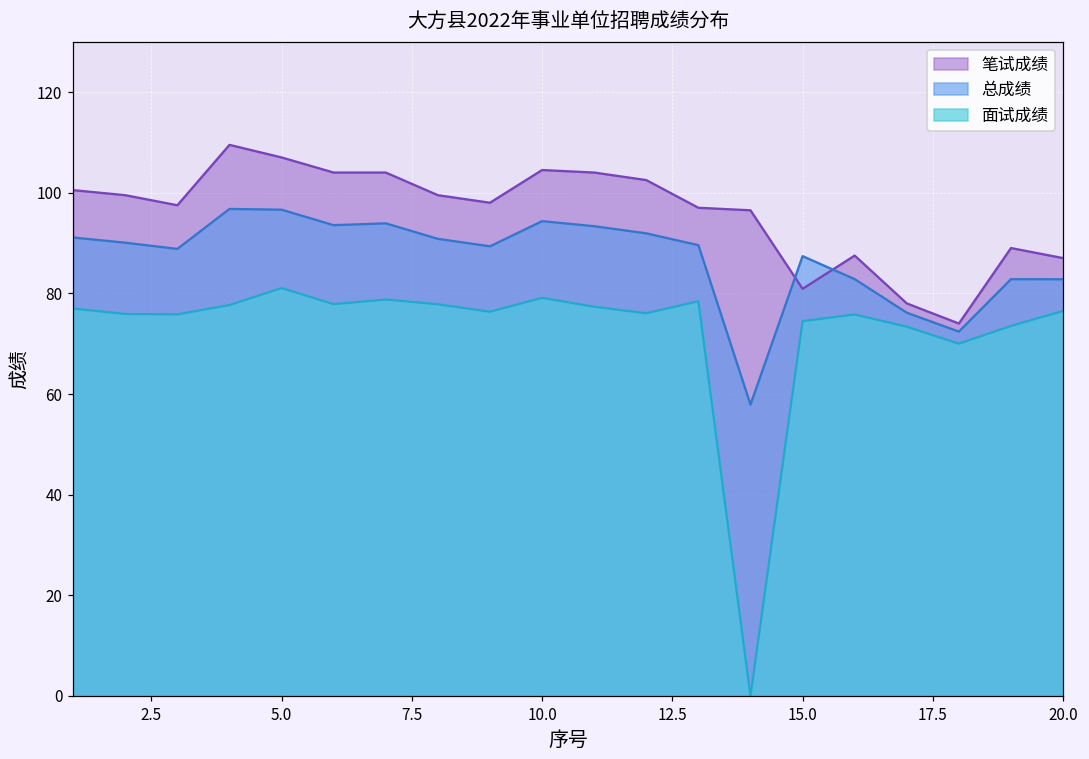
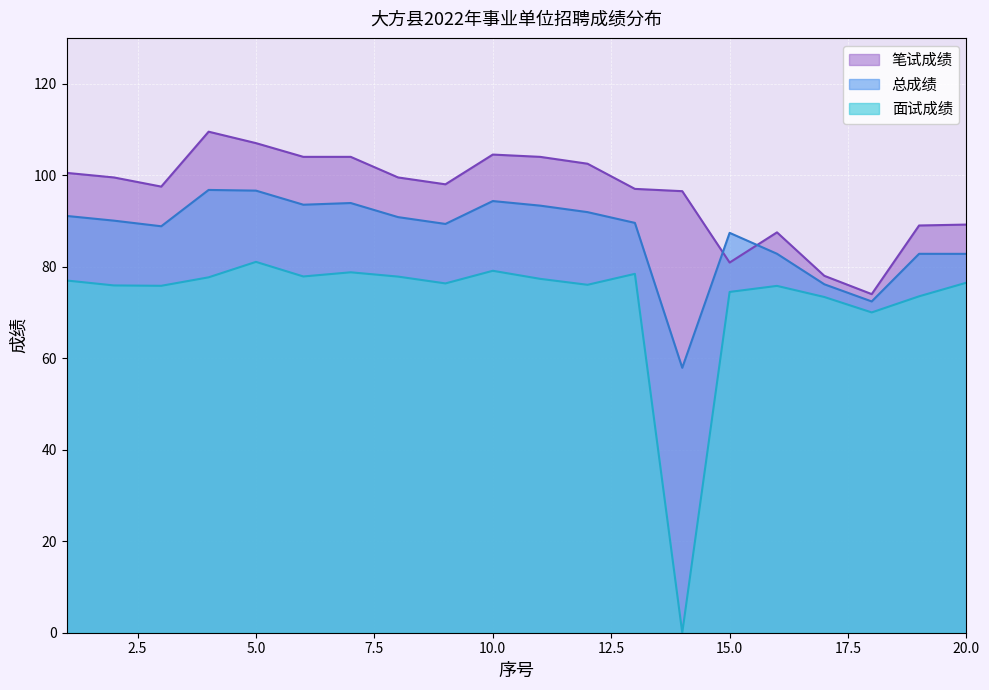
  {
    "笔试成绩": {
      "5.0": 107,
      "10.0": 105,
      "15.0": 81,
-     "20.0": 87
+     "20.0": 89
    }
  }
